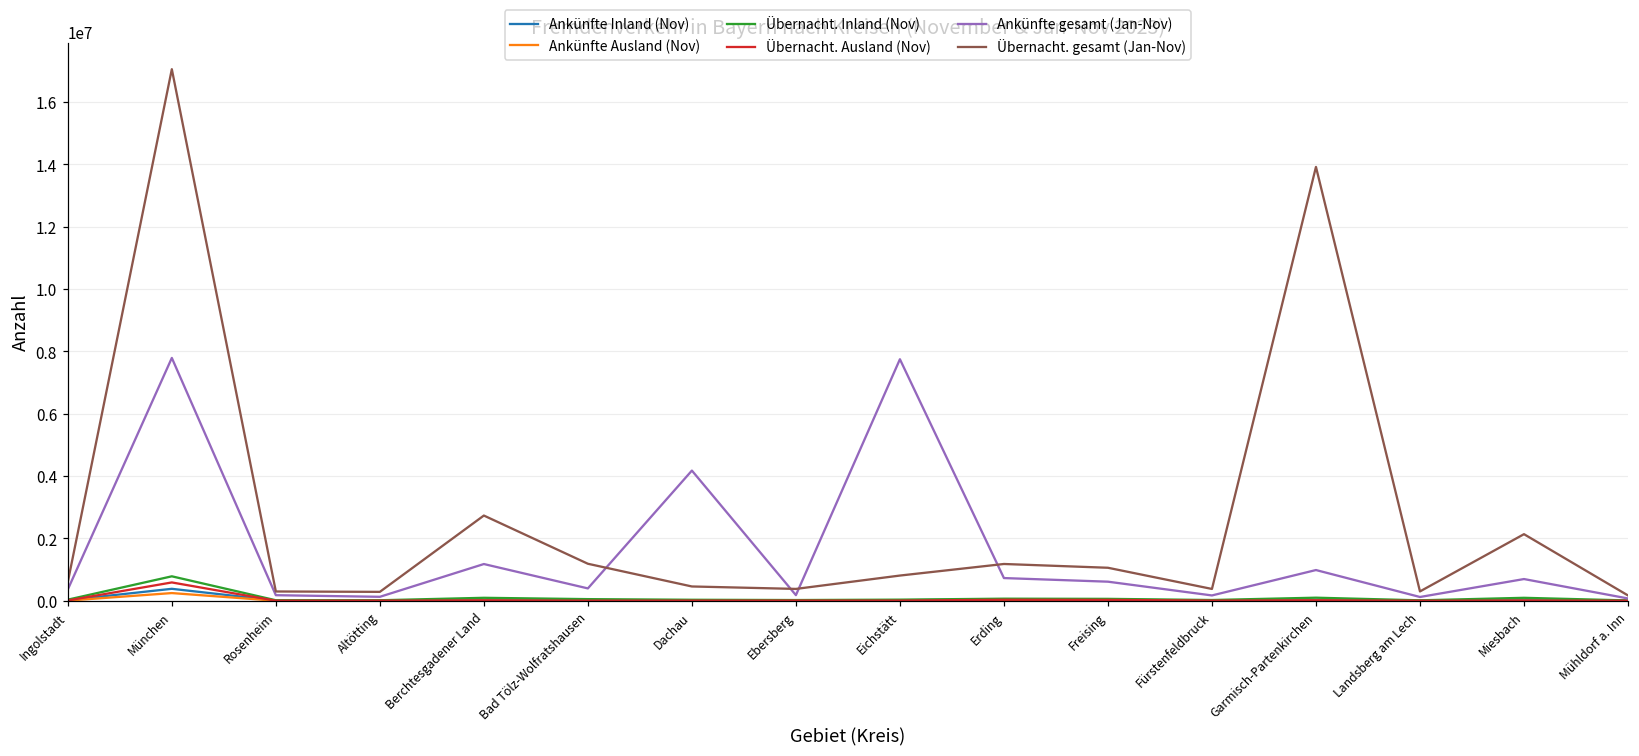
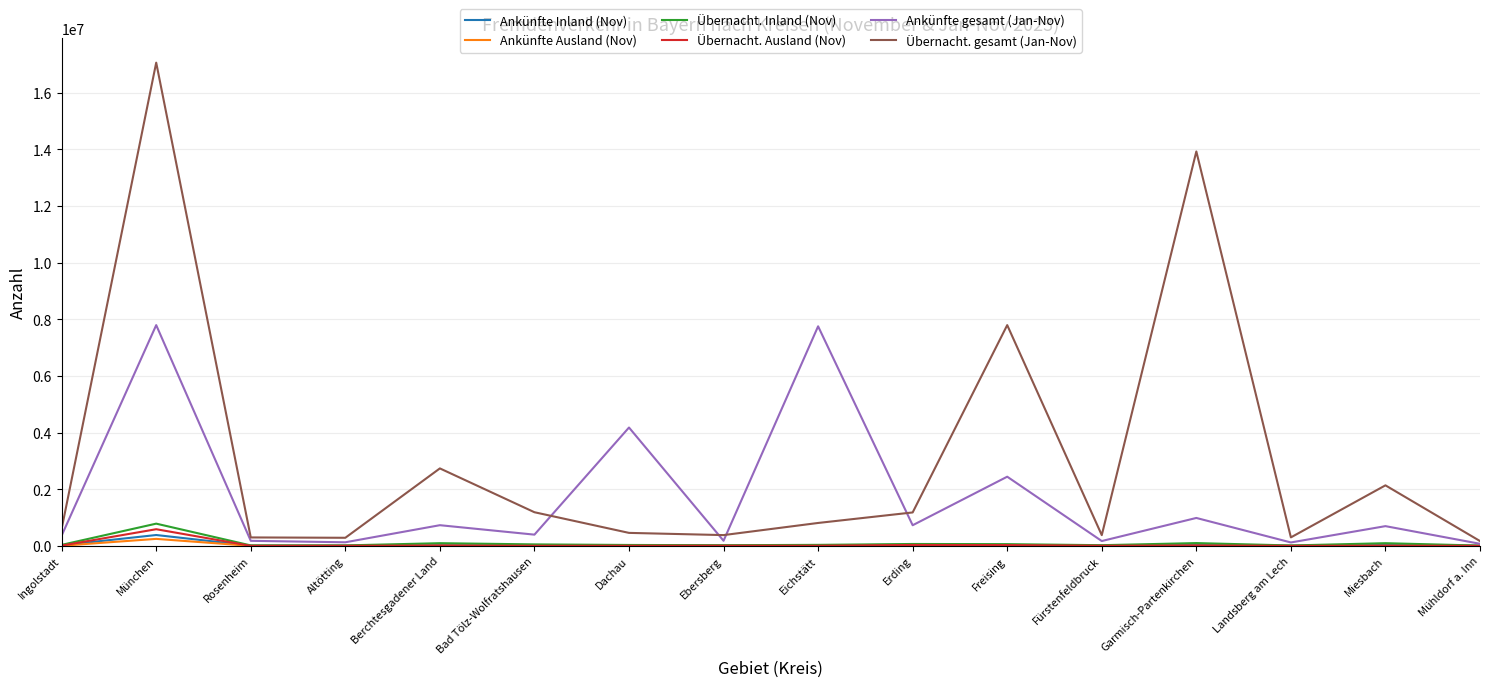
  {
    "Ankünfte Inland (Nov)": {
      "München": 400000
    },
    "Ankünfte Ausland (Nov)": {
      "München": 200000
    },
    "Übernacht. Inland (Nov)": {
      "München": 800000
    },
    "Übernacht. Ausland (Nov)": {
      "München": 600000
    },
    "Ankünfte gesamt (Jan-Nov)": {
      "Ingolstadt": 400000,
      "München": 7800000,
      "Rosenheim": 200000,
      "Altötting": 100000,
-     "Berchtesgadener Land": 1200000,
+     "Berchtesgadener Land": 700000,
      "Bad Tölz-Wolfratshausen": 400000,
      "Dachau": 4200000,
      "Ebersberg": 200000,
      "Eichstätt": 7700000,
      "Erding": 700000,
-     "Freising": 600000,
+     "Freising": 2400000,
      "Fürstenfeldbruck": 200000,
      "Garmisch-Partenkirchen": 1000000,
      "Landsberg am Lech": 100000,
      "Miesbach": 700000
    },
    "Übernacht. gesamt (Jan-Nov)": {
      "Ingolstadt": 600000,
      "München": 17100000,
      "Rosenheim": 300000,
      "Altötting": 300000,
      "Berchtesgadener Land": 2700000,
      "Bad Tölz-Wolfratshausen": 1200000,
      "Dachau": 500000,
      "Ebersberg": 400000,
      "Eichstätt": 800000,
      "Erding": 1200000,
-     "Freising": 1100000,
+     "Freising": 7800000,
      "Fürstenfeldbruck": 400000,
      "Garmisch-Partenkirchen": 13900000,
      "Landsberg am Lech": 300000,
      "Miesbach": 2100000,
      "Mühldorf a. Inn": 200000
    }
  }
